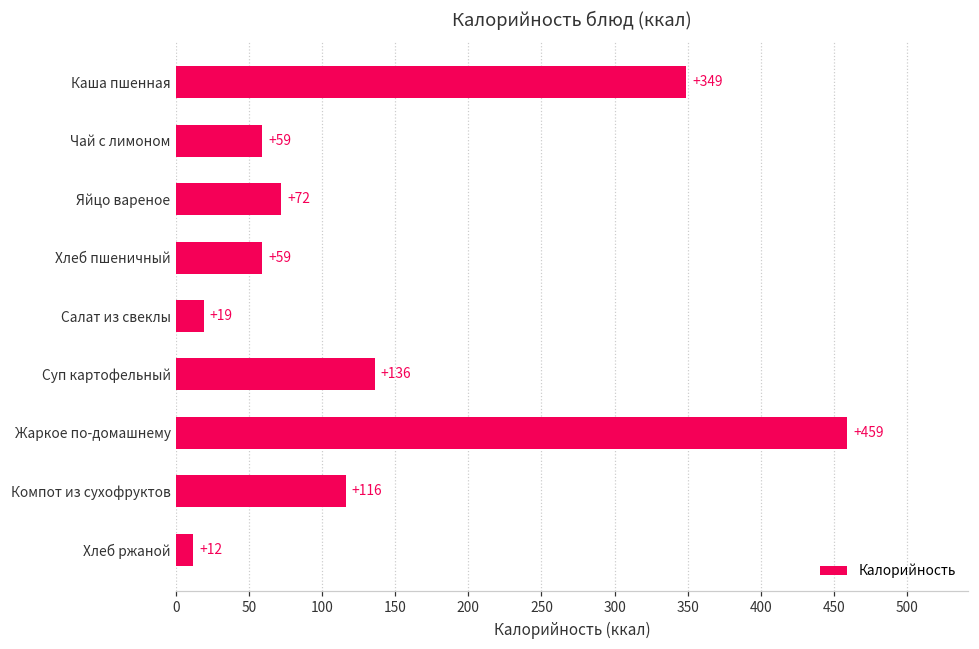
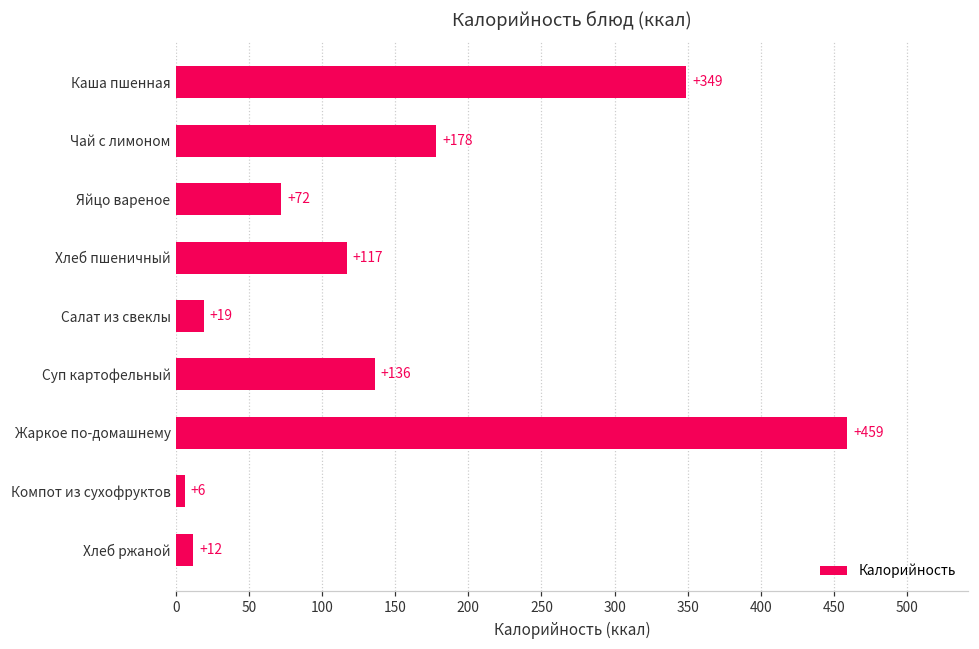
  {
    "Каша пшенная": "+349",
-   "Чай с лимоном": "+59",
+   "Чай с лимоном": "+178",
    "Яйцо вареное": "+72",
-   "Хлеб пшеничный": "+59",
+   "Хлеб пшеничный": "+117",
    "Салат из свеклы": "+19",
    "Суп картофельный": "+136",
    "Жаркое по-домашнему": "+459",
-   "Компот из сухофруктов": "+116",
+   "Компот из сухофруктов": "+6",
    "Хлеб ржаной": "+12"
  }
